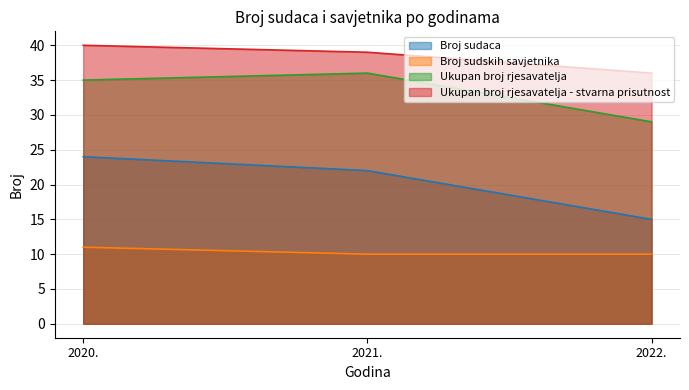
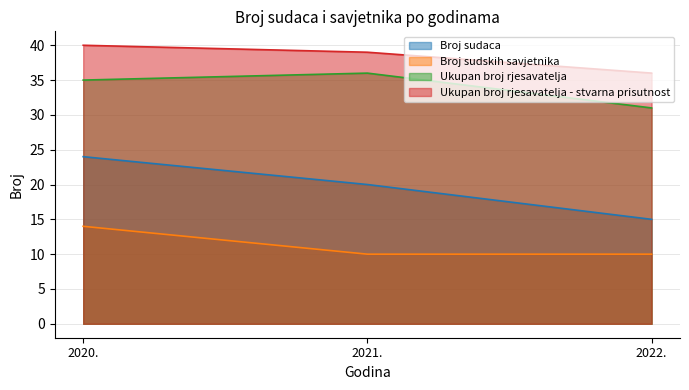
  {
    "Broj sudaca": {
      "2020.": 24,
-     "2021.": 22,
+     "2021.": 20,
      "2022.": 15
    },
    "Broj sudskih savjetnika": {
-     "2020.": 11,
+     "2020.": 14,
      "2021.": 10,
      "2022.": 10
    },
    "Ukupan broj rjesavatelja": {
      "2020.": 35,
      "2021.": 36,
-     "2022.": 29
+     "2022.": 31
    },
    "Ukupan broj rjesavatelja - stvarna prisutnost": {
      "2020.": 40,
      "2021.": 39
    }
  }
